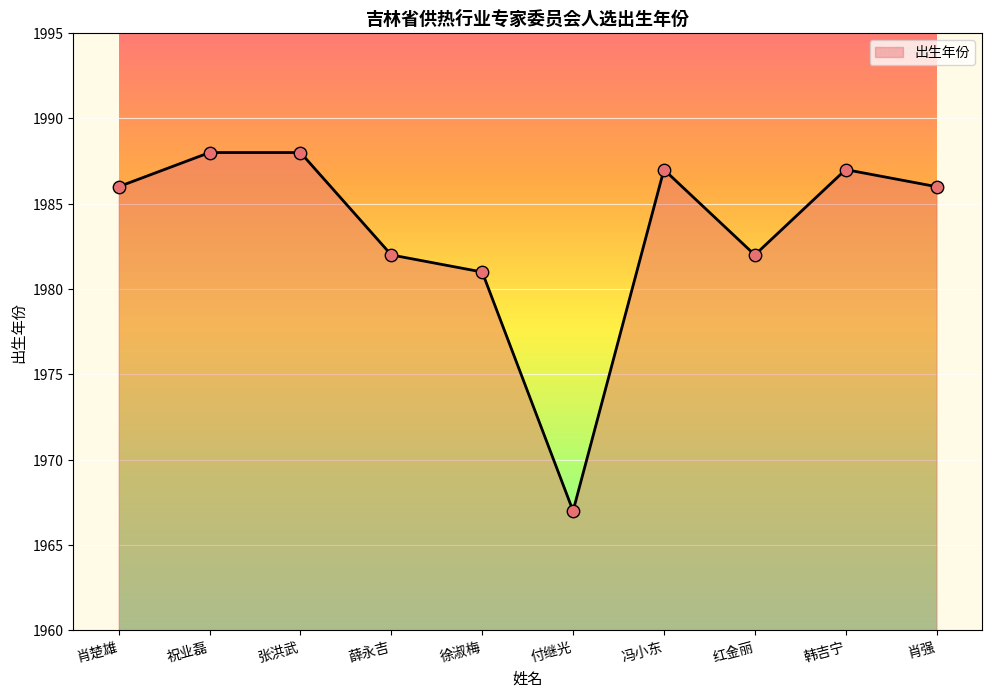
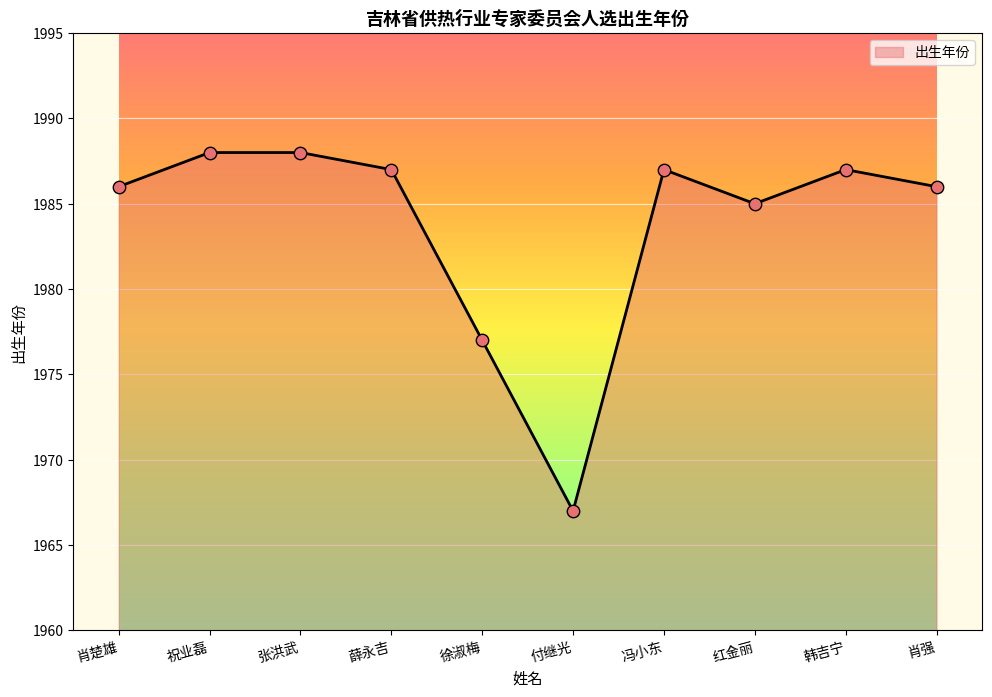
  {
    "肖楚雄": 1986,
    "祝业磊": 1988,
    "张洪武": 1988,
-   "薛永吉": 1982,
-   "徐淑梅": 1981,
+   "薛永吉": 1987,
+   "徐淑梅": 1977,
    "付继光": 1967,
    "冯小东": 1987,
-   "红金丽": 1982,
+   "红金丽": 1985,
    "韩吉宁": 1987,
    "肖强": 1986
  }
